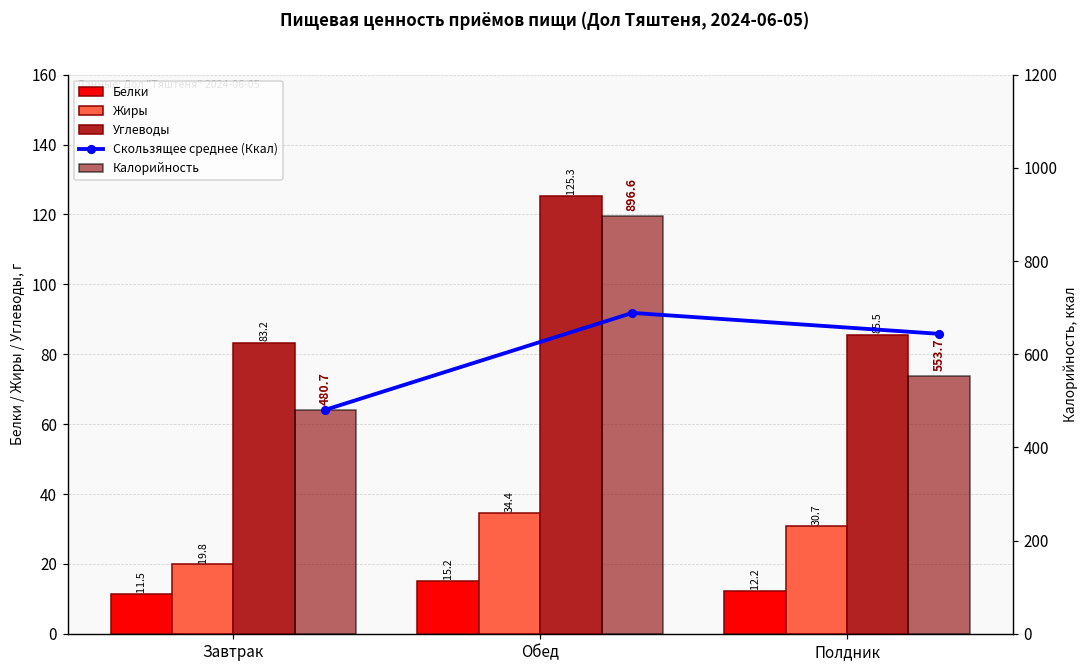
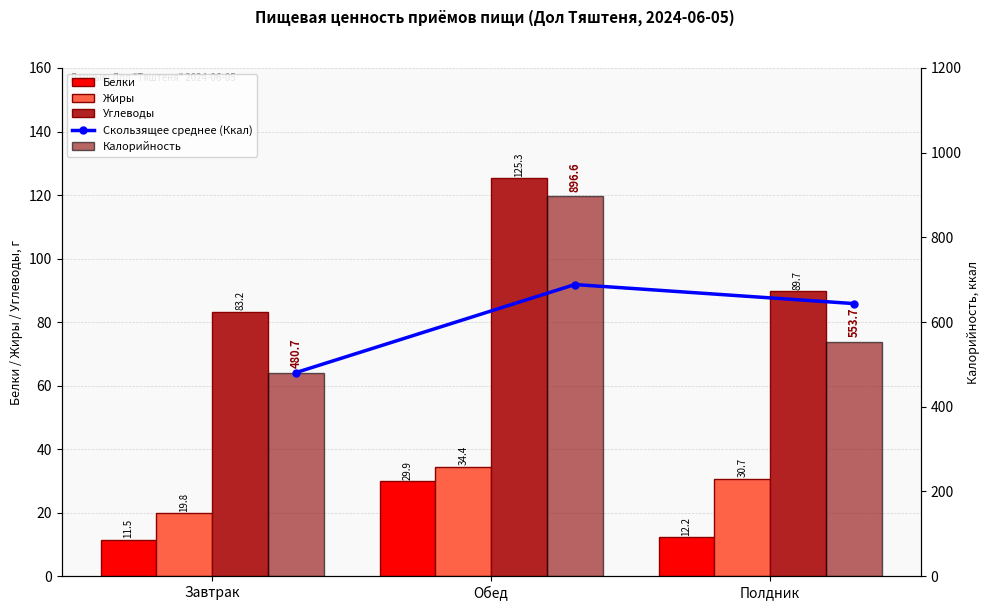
  {
    "Белки": {
      "Завтрак": 11.5,
-     "Обед": 15.2,
+     "Обед": 29.9,
      "Полдник": 12.2
    },
    "Жиры": {
      "Завтрак": 19.8,
      "Обед": 34.4,
      "Полдник": 30.7
    },
    "Углеводы": {
      "Завтрак": 83.2,
      "Обед": 125.3,
-     "Полдник": 85.5
+     "Полдник": 89.7
    },
    "Калорийность": {
      "Завтрак": 480.7,
      "Обед": 896.6,
      "Полдник": 553.7
    }
  }
